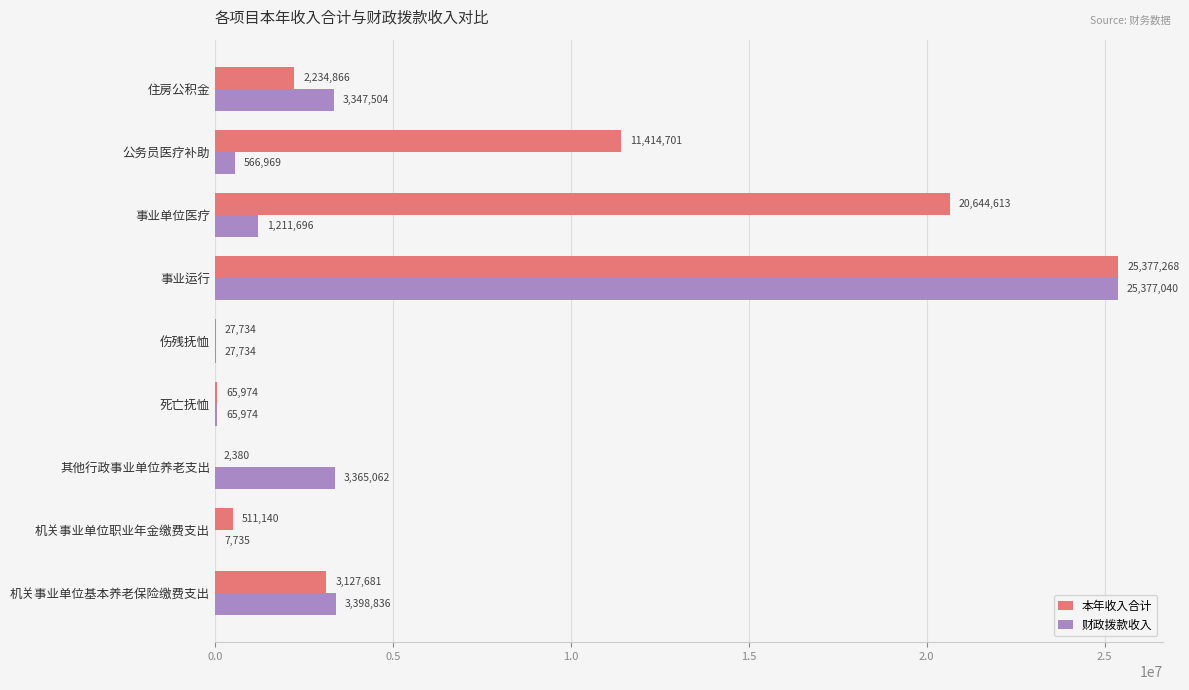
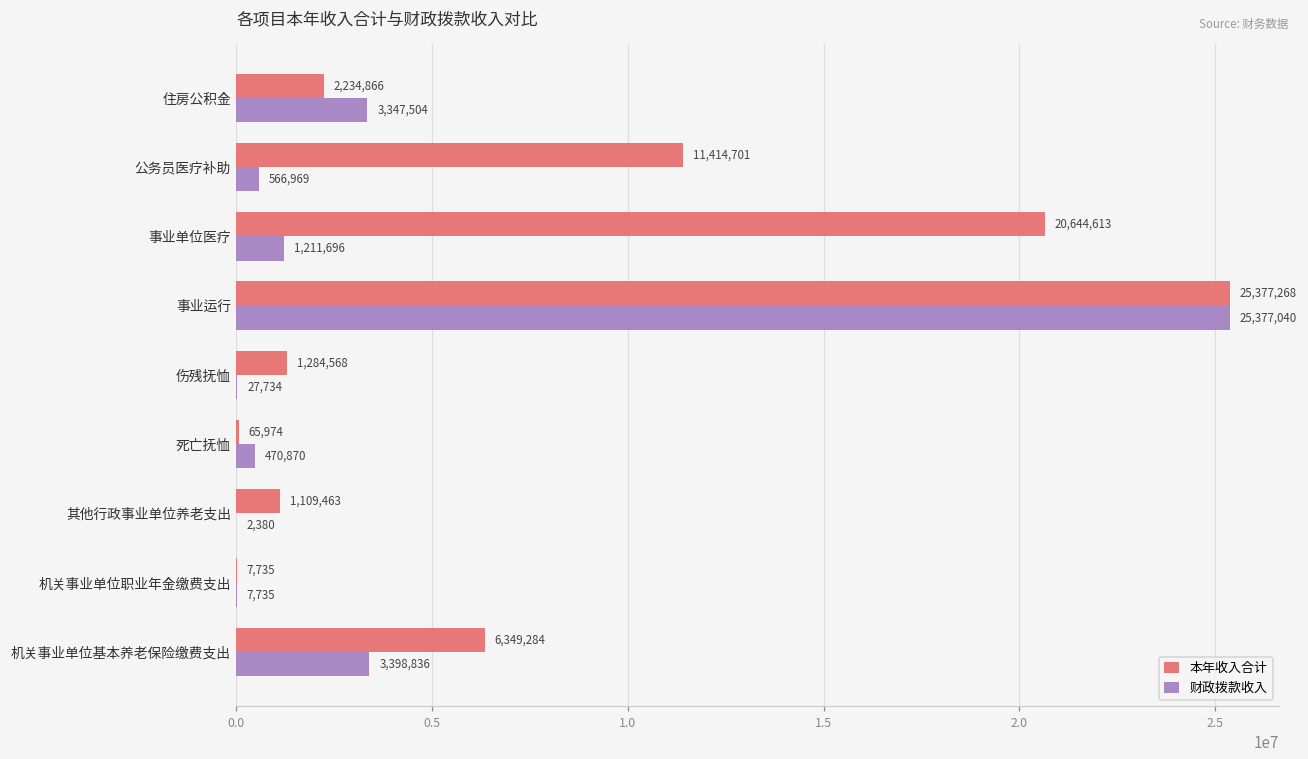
  {
    "本年收入合计": {
      "住房公积金": "2,234,866",
      "公务员医疗补助": "11,414,701",
      "事业单位医疗": "20,644,613",
      "事业运行": "25,377,268",
-     "伤残抚恤": "27,734",
+     "伤残抚恤": "1,284,568",
      "死亡抚恤": "65,974",
-     "其他行政事业单位养老支出": "2,380",
-     "机关事业单位职业年金缴费支出": "511,140",
-     "机关事业单位基本养老保险缴费支出": "3,127,681"
+     "其他行政事业单位养老支出": "1,109,463",
+     "机关事业单位职业年金缴费支出": "7,735",
+     "机关事业单位基本养老保险缴费支出": "6,349,284"
    },
    "财政拨款收入": {
      "住房公积金": "3,347,504",
      "公务员医疗补助": "566,969",
      "事业单位医疗": "1,211,696",
      "事业运行": "25,377,040",
      "伤残抚恤": "27,734",
-     "死亡抚恤": "65,974",
-     "其他行政事业单位养老支出": "3,365,062",
+     "死亡抚恤": "470,870",
+     "其他行政事业单位养老支出": "2,380",
      "机关事业单位职业年金缴费支出": "7,735",
      "机关事业单位基本养老保险缴费支出": "3,398,836"
    }
  }
